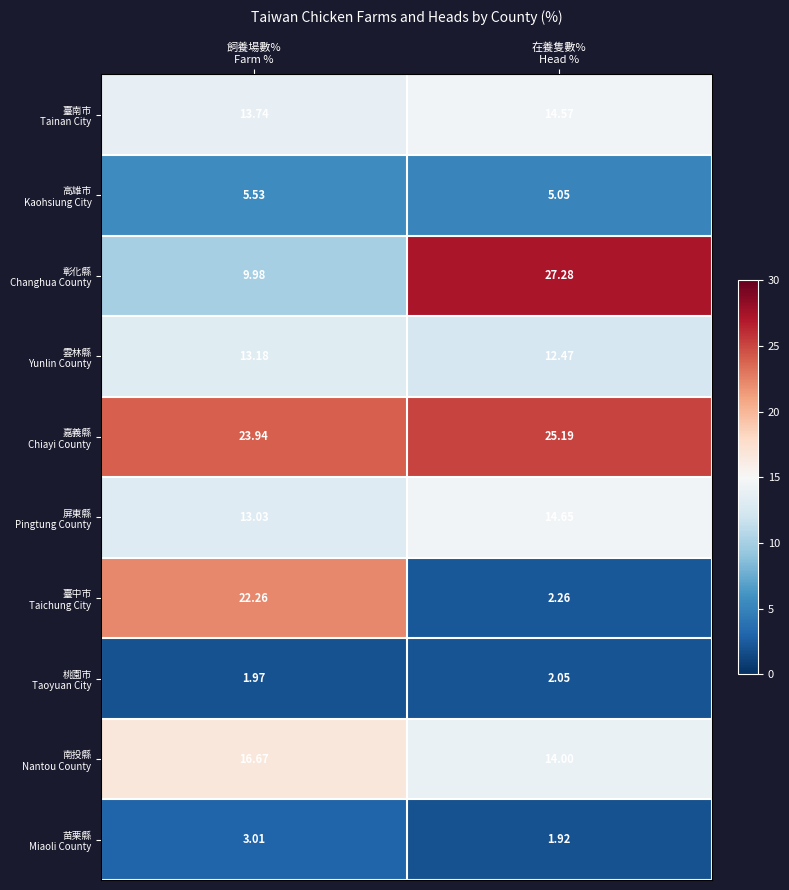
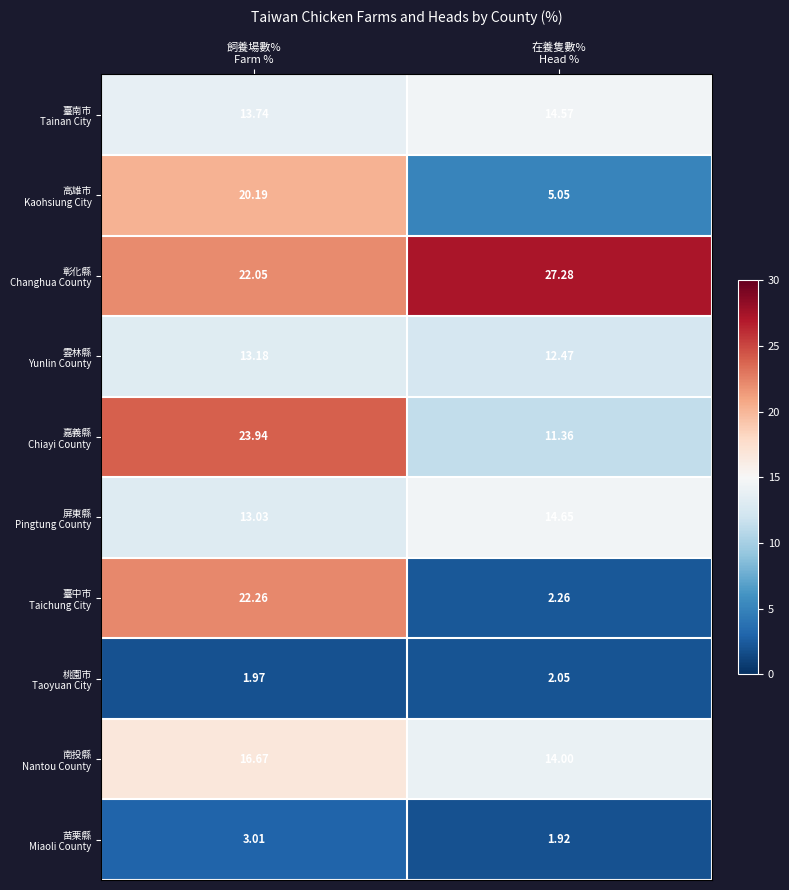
  {
    "高雄市 Kaohsiung City": {
-     "飼養場數% Farm %": 5.53,
+     "飼養場數% Farm %": 20.19,
      "在養隻數% Head %": 5.05
    },
    "彰化縣 Changhua County": {
-     "飼養場數% Farm %": 9.98,
+     "飼養場數% Farm %": 22.05,
      "在養隻數% Head %": 27.28
    },
    "嘉義縣 Chiayi County": {
      "飼養場數% Farm %": 23.94,
-     "在養隻數% Head %": 25.19
+     "在養隻數% Head %": 11.36
    },
    "臺中市 Taichung City": {
      "飼養場數% Farm %": 22.26,
      "在養隻數% Head %": 2.26
    },
    "桃園市 Taoyuan City": {
      "飼養場數% Farm %": 1.97,
      "在養隻數% Head %": 2.05
    },
    "苗栗縣 Miaoli County": {
      "飼養場數% Farm %": 3.01,
      "在養隻數% Head %": 1.92
    }
  }
